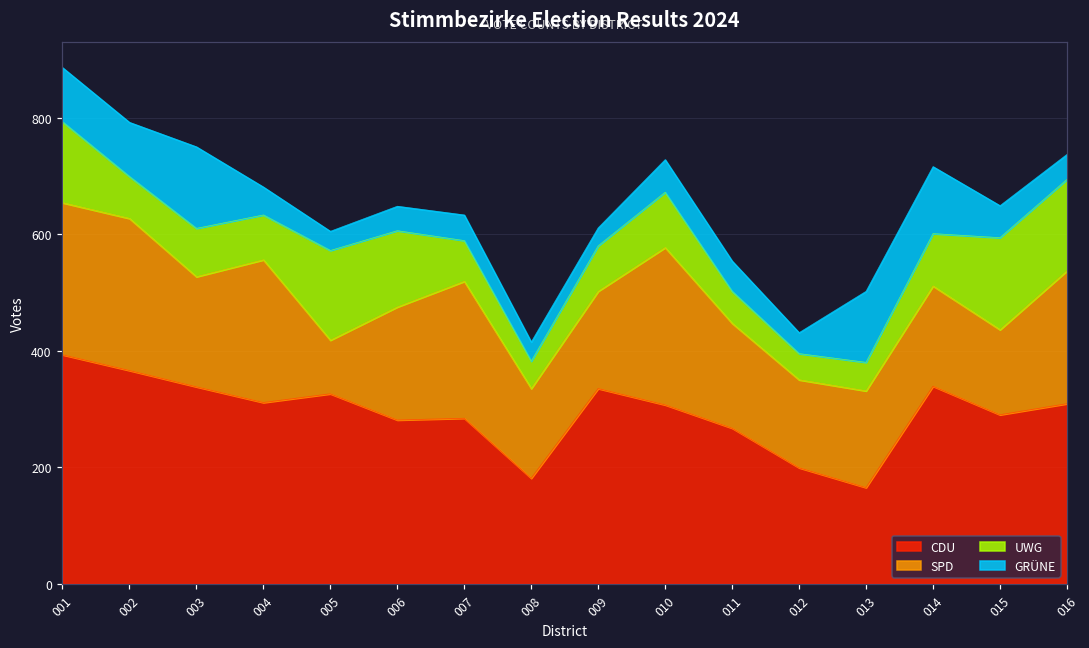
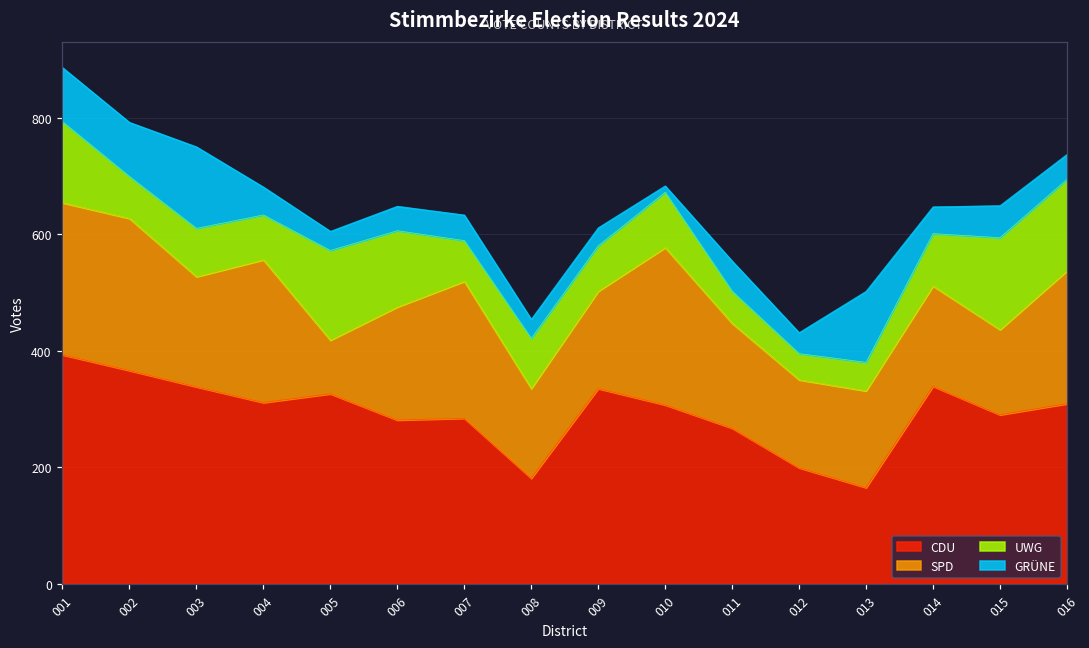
  {
    "CDU": {
      "001": 390,
      "002": 370,
      "003": 340,
      "004": 310,
      "005": 330,
      "006": 280,
      "007": 280,
      "008": 180,
      "009": 340,
      "010": 310,
      "011": 270,
      "012": 200,
      "013": 170,
      "014": 340,
      "015": 290,
      "016": 310
    },
    "SPD": {
      "001": 260,
      "002": 260,
      "003": 190,
      "004": 250,
      "005": 90,
      "006": 190,
      "007": 240,
      "008": 150,
      "009": 170,
      "010": 270,
      "011": 180,
      "012": 150,
      "013": 170,
      "014": 170,
      "015": 150,
      "016": 230
    },
    "UWG": {
      "001": 140,
      "002": 70,
      "003": 80,
      "004": 80,
      "005": 150,
      "006": 130,
      "007": 70,
-     "008": 50,
+     "008": 90,
      "009": 80,
      "010": 100,
      "011": 60,
      "012": 50,
      "013": 50,
      "014": 90,
      "015": 160,
      "016": 160
    },
    "GRÜNE": {
      "001": 90,
      "002": 90,
      "003": 140,
      "004": 50,
      "005": 30,
      "006": 40,
      "007": 40,
      "008": 30,
      "009": 30,
-     "010": 60,
+     "010": 10,
      "011": 50,
      "012": 40,
      "013": 120,
-     "014": 120,
+     "014": 50,
      "015": 60,
      "016": 40
    }
  }
